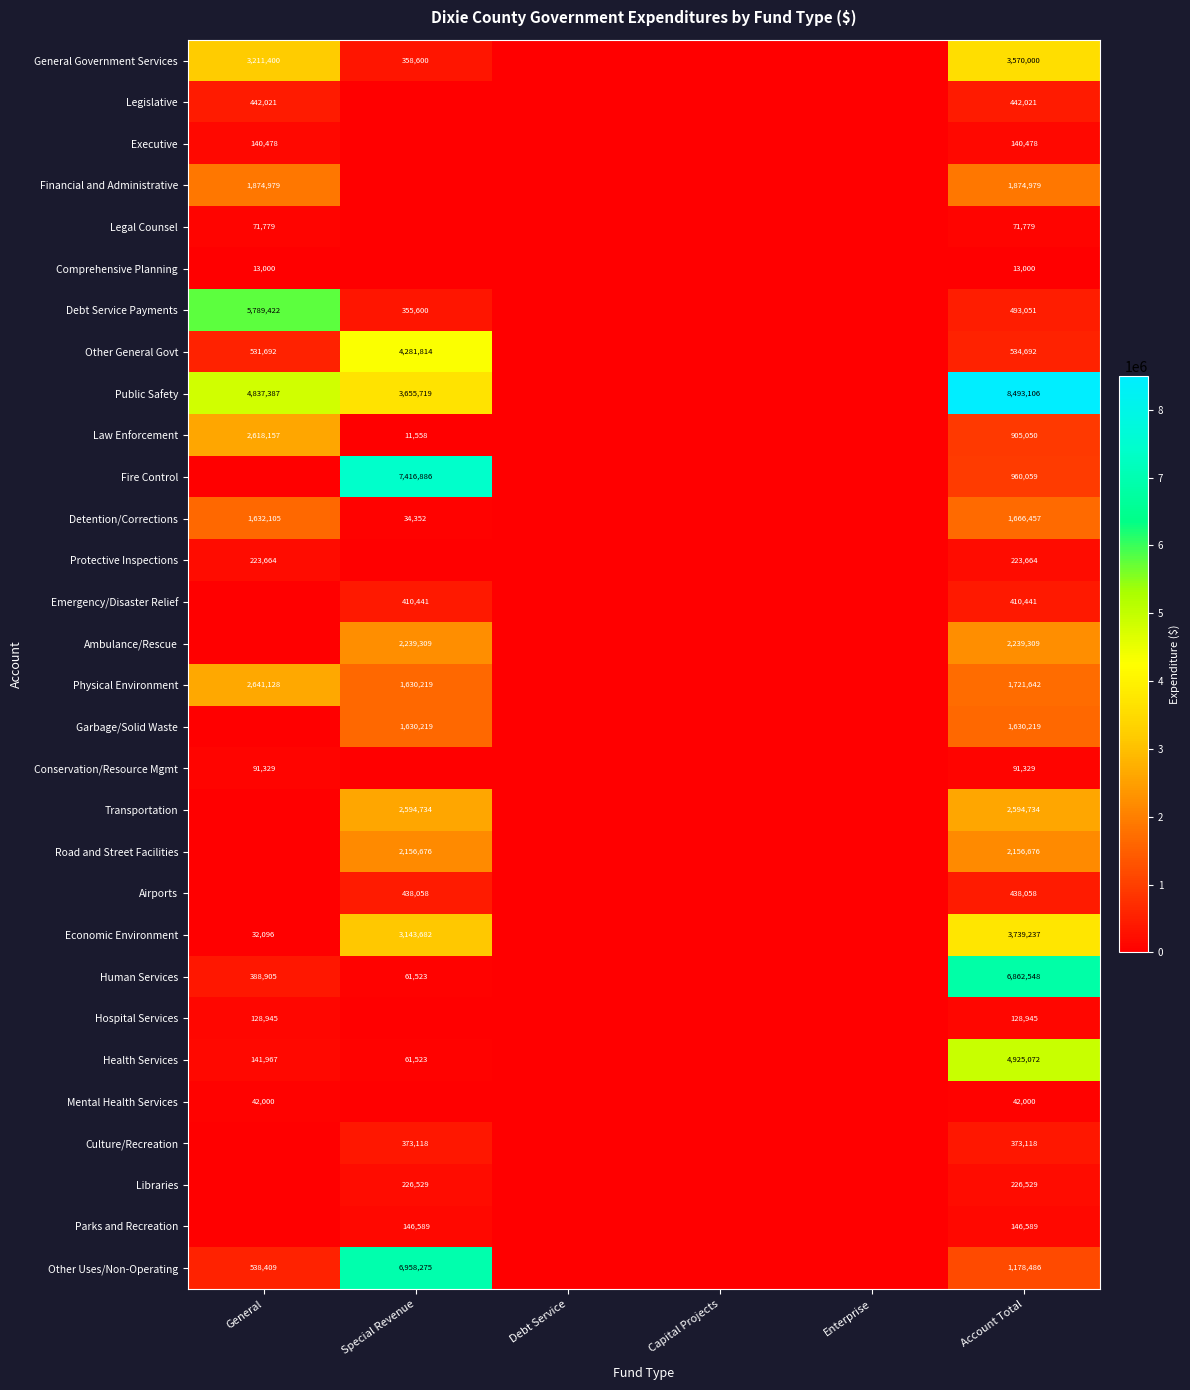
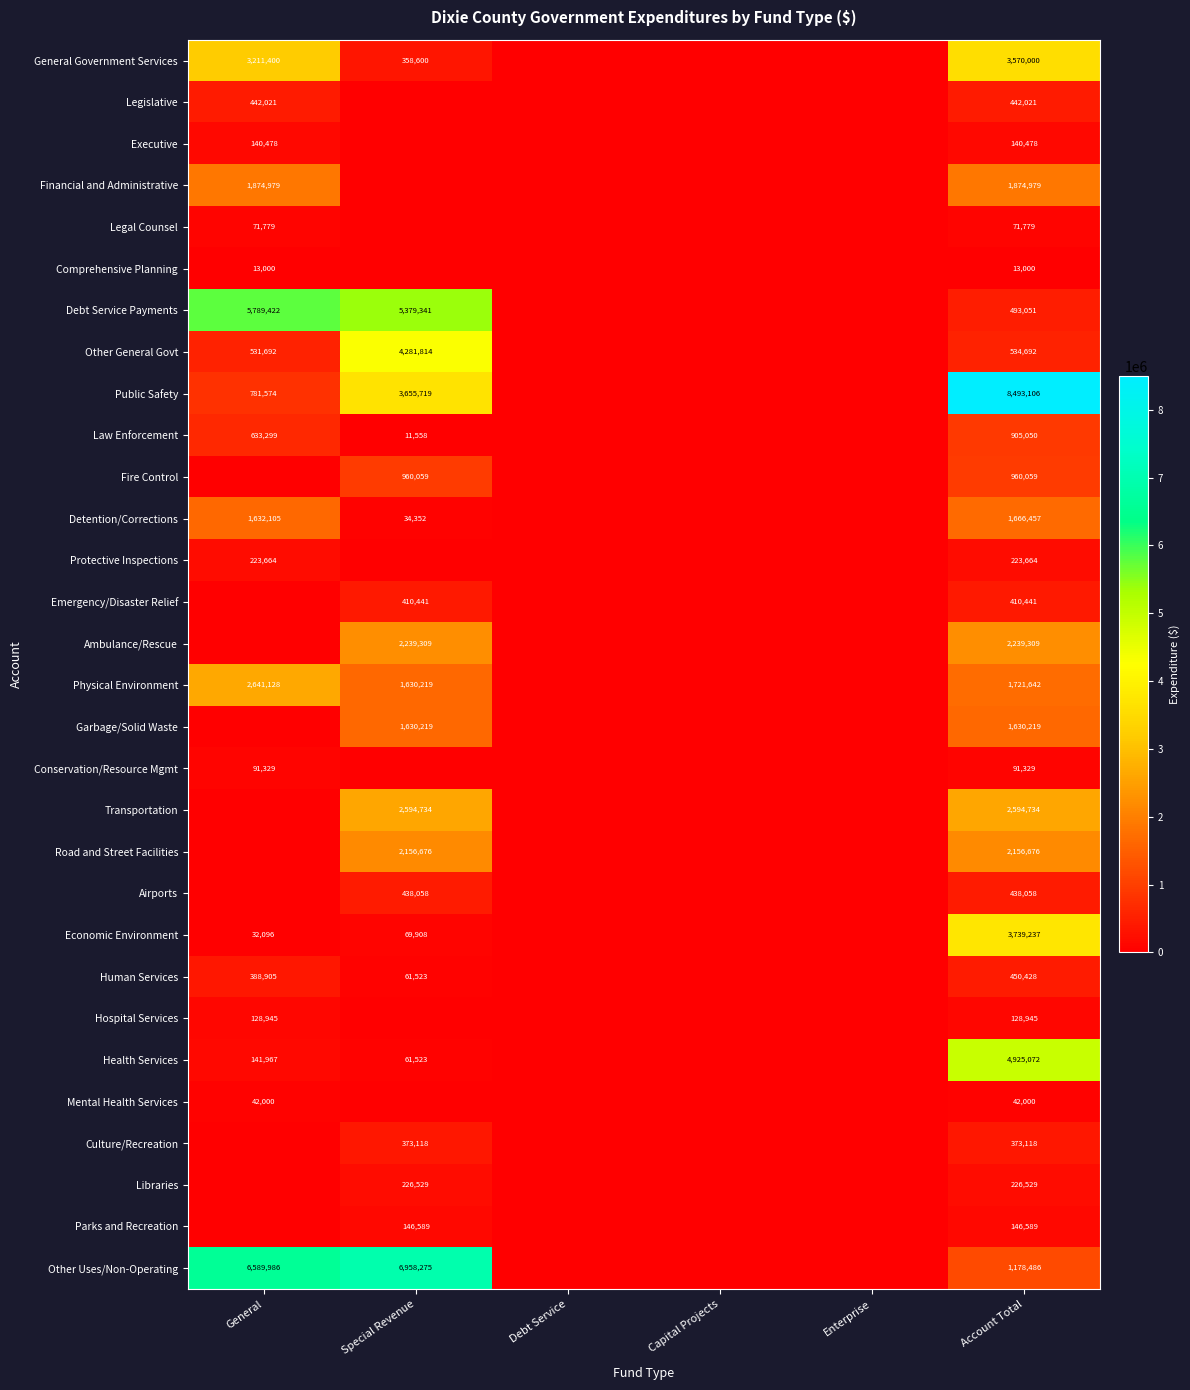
  {
    "General Government Services": {
      "General": "3,211,400",
      "Special Revenue": "358,600",
      "Account Total": "3,570,000"
    },
    "Legislative": {
      "General": "442,021",
      "Account Total": "442,021"
    },
    "Executive": {
      "General": "140,478",
      "Account Total": "140,478"
    },
    "Financial and Administrative": {
      "General": "1,874,979",
      "Account Total": "1,874,979"
    },
    "Legal Counsel": {
      "General": "71,779",
      "Account Total": "71,779"
    },
    "Comprehensive Planning": {
      "General": "13,000",
      "Account Total": "13,000"
    },
    "Debt Service Payments": {
      "General": "5,789,422",
-     "Special Revenue": "355,600",
+     "Special Revenue": "5,379,341",
      "Account Total": "493,051"
    },
    "Other General Govt": {
      "General": "531,692",
      "Special Revenue": "4,281,814",
      "Account Total": "534,692"
    },
    "Public Safety": {
-     "General": "4,837,387",
+     "General": "781,574",
      "Special Revenue": "3,655,719",
      "Account Total": "8,493,106"
    },
    "Law Enforcement": {
-     "General": "2,618,157",
+     "General": "633,299",
      "Special Revenue": "11,558",
      "Account Total": "905,050"
    },
    "Fire Control": {
-     "Special Revenue": "7,416,886",
+     "Special Revenue": "960,059",
      "Account Total": "960,059"
    },
    "Detention/Corrections": {
      "General": "1,632,105",
      "Special Revenue": "34,352",
      "Account Total": "1,666,457"
    },
    "Protective Inspections": {
      "General": "223,664",
      "Account Total": "223,664"
    },
    "Emergency/Disaster Relief": {
      "Special Revenue": "410,441",
      "Account Total": "410,441"
    },
    "Ambulance/Rescue": {
      "Special Revenue": "2,239,309",
      "Account Total": "2,239,309"
    },
    "Physical Environment": {
      "General": "2,641,128",
      "Special Revenue": "1,630,219",
      "Account Total": "1,721,642"
    },
    "Garbage/Solid Waste": {
      "Special Revenue": "1,630,219",
      "Account Total": "1,630,219"
    },
    "Conservation/Resource Mgmt": {
      "General": "91,329",
      "Account Total": "91,329"
    },
    "Transportation": {
      "Special Revenue": "2,594,734",
      "Account Total": "2,594,734"
    },
    "Road and Street Facilities": {
      "Special Revenue": "2,156,676",
      "Account Total": "2,156,676"
    },
    "Airports": {
      "Special Revenue": "438,058",
      "Account Total": "438,058"
    },
    "Economic Environment": {
      "General": "32,096",
-     "Special Revenue": "3,143,682",
+     "Special Revenue": "69,908",
      "Account Total": "3,739,237"
    },
    "Human Services": {
      "General": "388,905",
      "Special Revenue": "61,523",
-     "Account Total": "6,862,548"
+     "Account Total": "450,428"
    },
    "Hospital Services": {
      "General": "128,945",
      "Account Total": "128,945"
    },
    "Health Services": {
      "General": "141,967",
      "Special Revenue": "61,523",
      "Account Total": "4,925,072"
    },
    "Mental Health Services": {
      "General": "42,000",
      "Account Total": "42,000"
    },
    "Culture/Recreation": {
      "Special Revenue": "373,118",
      "Account Total": "373,118"
    },
    "Libraries": {
      "Special Revenue": "226,529",
      "Account Total": "226,529"
    },
    "Parks and Recreation": {
      "Special Revenue": "146,589",
      "Account Total": "146,589"
    },
    "Other Uses/Non-Operating": {
-     "General": "538,409",
+     "General": "6,589,986",
      "Special Revenue": "6,958,275",
      "Account Total": "1,178,486"
    }
  }
